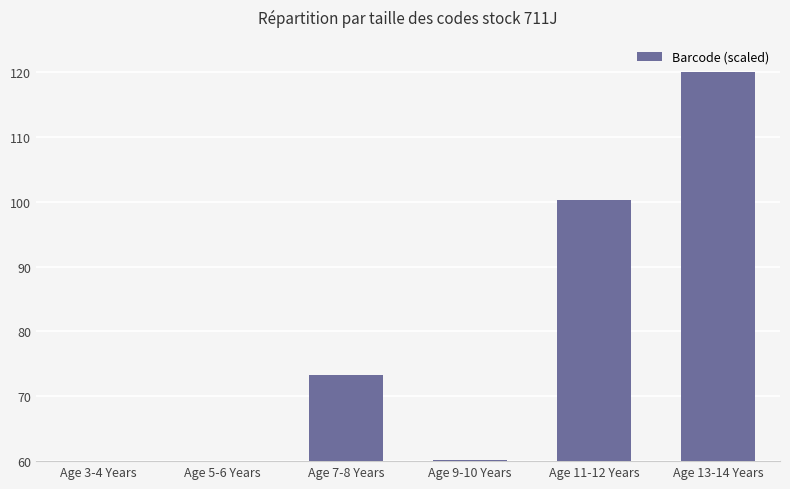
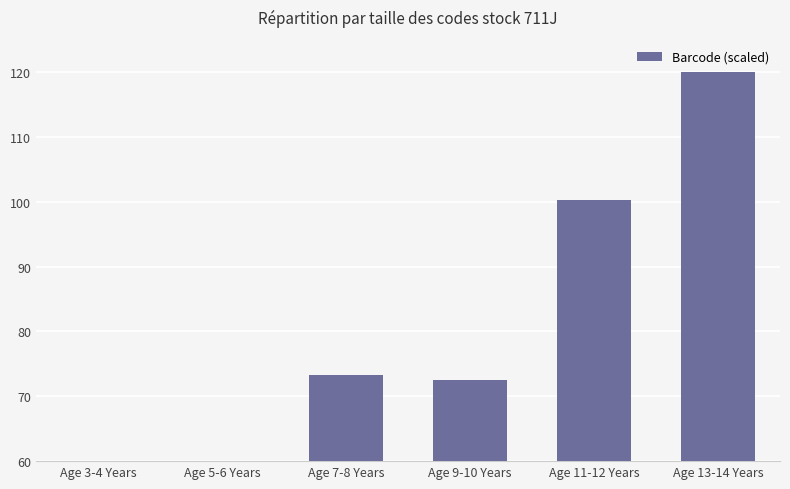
  {
    "Age 3-4 Years": 60,
    "Age 5-6 Years": 60,
    "Age 7-8 Years": 73,
-   "Age 9-10 Years": 60,
+   "Age 9-10 Years": 73,
    "Age 11-12 Years": 100,
    "Age 13-14 Years": 120
  }
